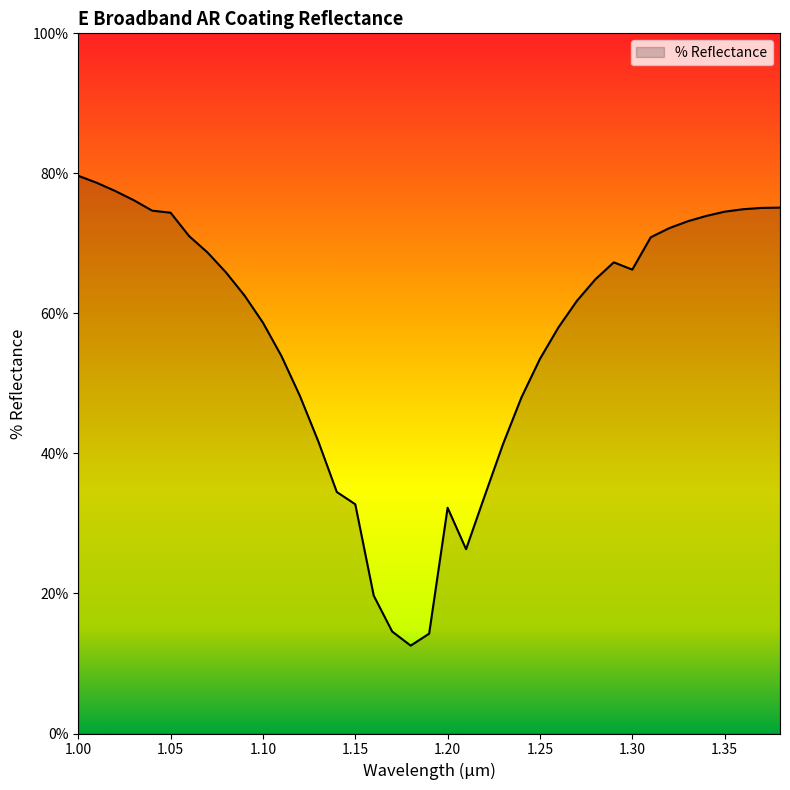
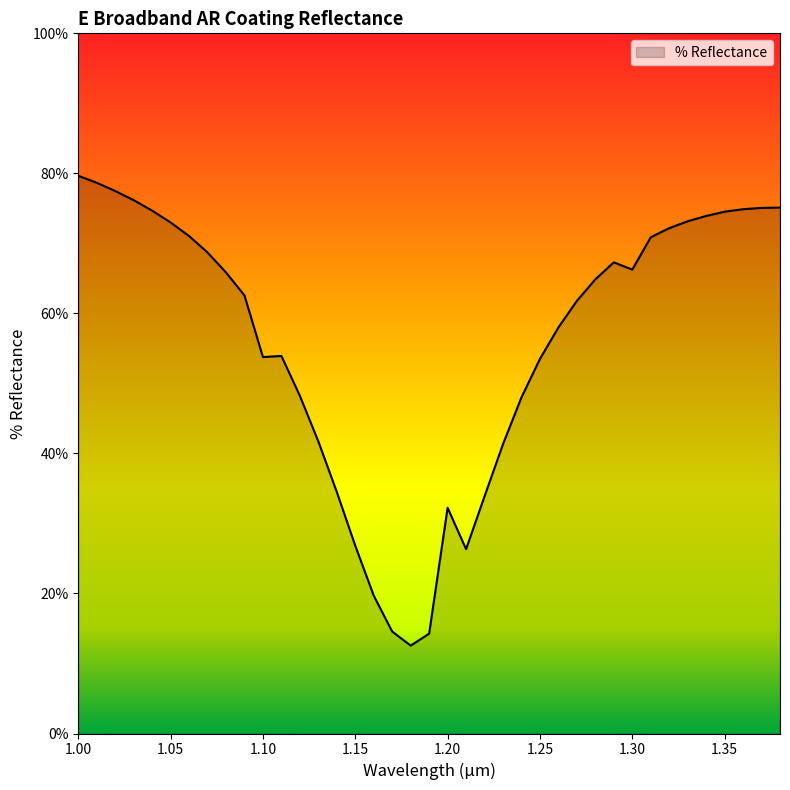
  {
    "1.00": "80%",
-   "1.05": "74%",
-   "1.10": "59%",
-   "1.15": "33%",
+   "1.05": "73%",
+   "1.10": "54%",
+   "1.15": "27%",
    "1.20": "32%",
    "1.25": "54%",
    "1.30": "66%",
    "1.35": "75%"
  }
